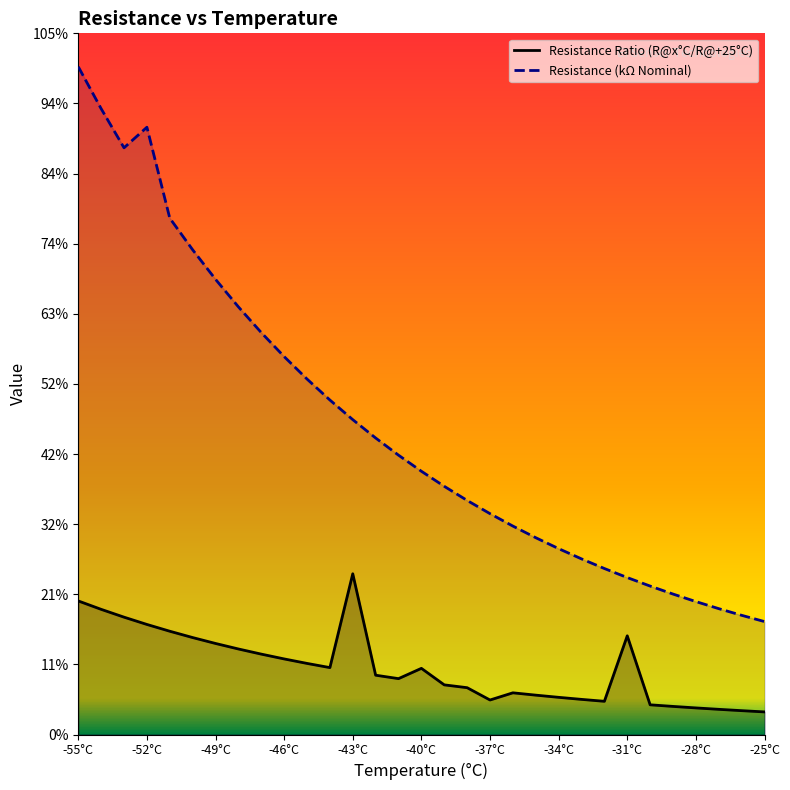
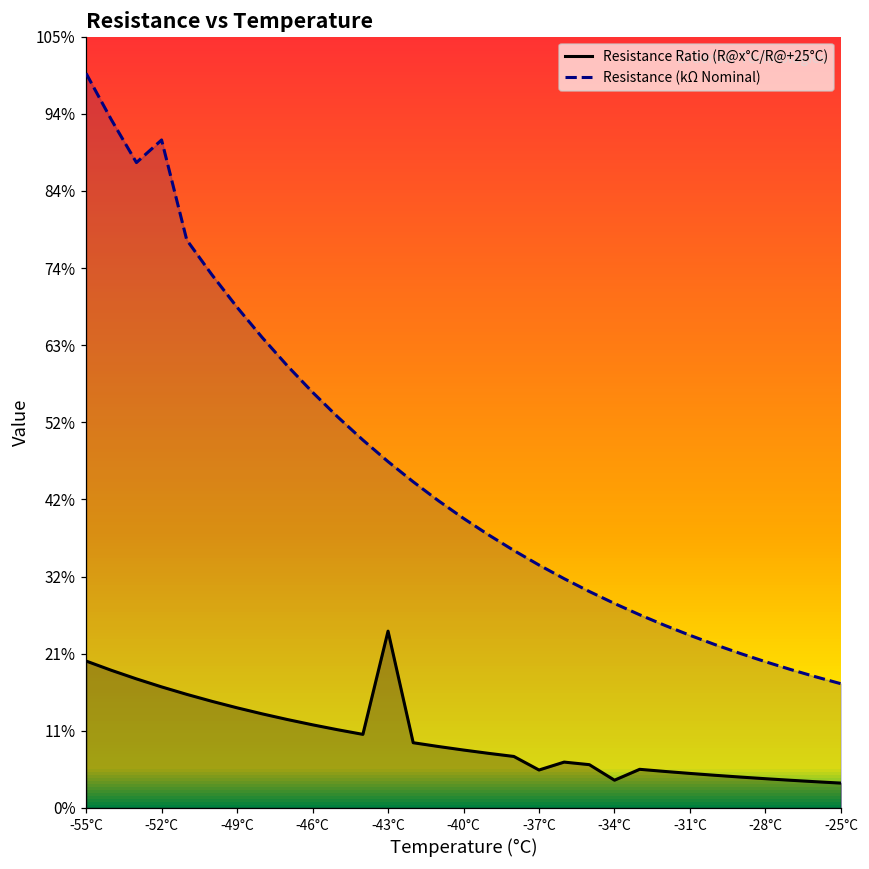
  {
    "Resistance Ratio (R@x°C/R@+25°C)": {
      "-55°C": "20%",
      "-52°C": "16%",
      "-49°C": "14%",
      "-46°C": "11%",
      "-43°C": "24%",
-     "-40°C": "10%",
+     "-40°C": "8%",
      "-37°C": "5%",
-     "-34°C": "6%",
-     "-31°C": "15%",
+     "-34°C": "4%",
+     "-31°C": "5%",
      "-28°C": "4%",
      "-25°C": "3%"
    },
    "Resistance (kΩ Nominal)": {
      "-55°C": "100%",
      "-52°C": "91%",
      "-49°C": "68%",
      "-46°C": "57%",
      "-43°C": "47%",
      "-40°C": "39%",
      "-37°C": "33%",
      "-34°C": "28%",
      "-31°C": "24%",
      "-28°C": "20%",
      "-25°C": "17%"
    }
  }
